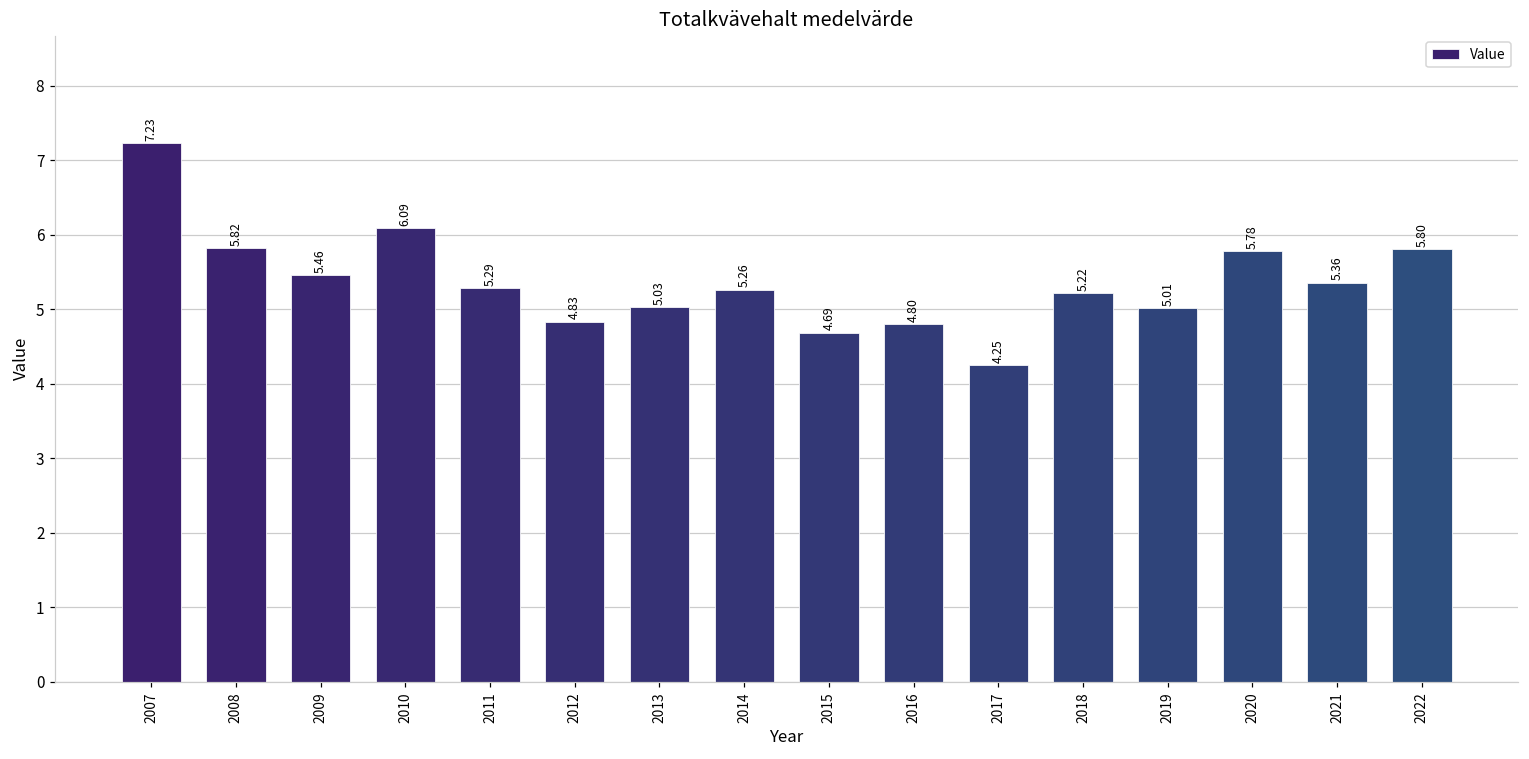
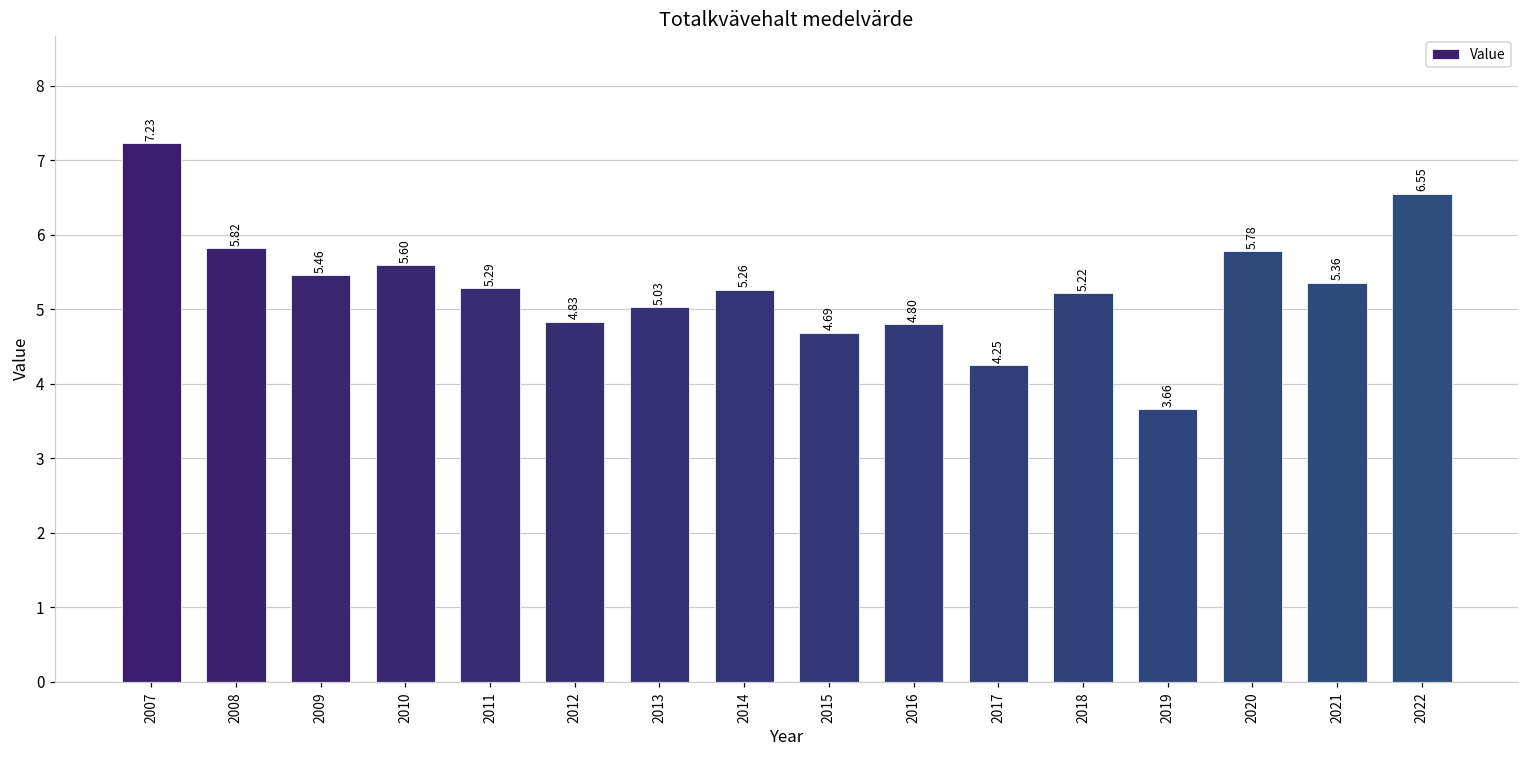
  {
    "2007": 7.23,
    "2008": 5.82,
    "2009": 5.46,
-   "2010": 6.09,
+   "2010": 5.60,
    "2011": 5.29,
    "2012": 4.83,
    "2013": 5.03,
    "2014": 5.26,
    "2015": 4.69,
    "2016": 4.80,
    "2017": 4.25,
    "2018": 5.22,
-   "2019": 5.01,
+   "2019": 3.66,
    "2020": 5.78,
    "2021": 5.36,
-   "2022": 5.80
+   "2022": 6.55
  }
